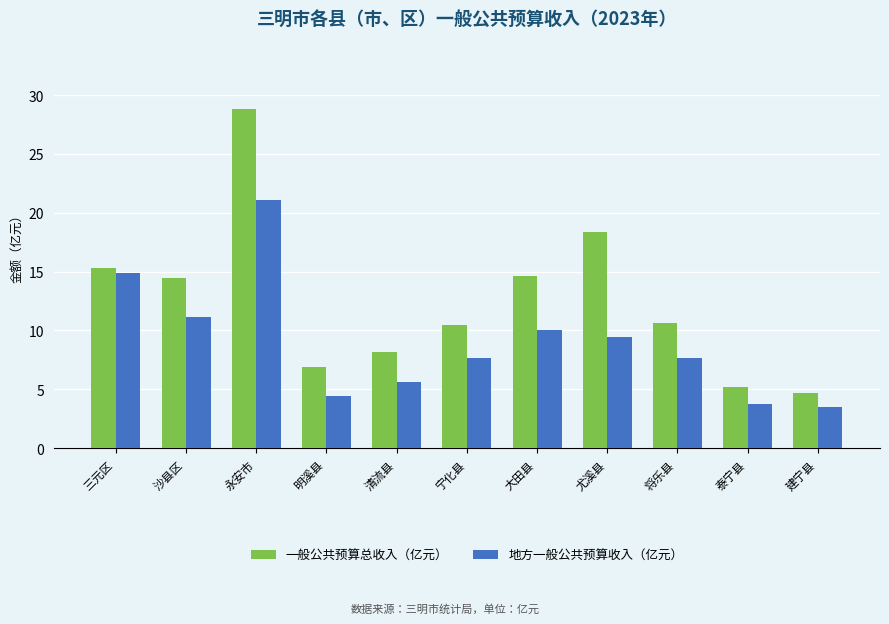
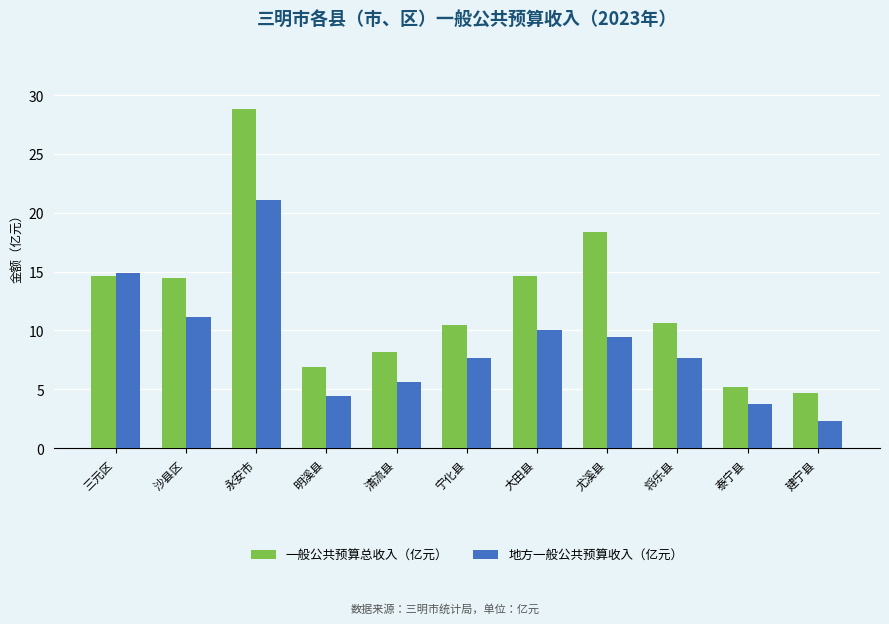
  {
    "一般公共预算总收入（亿元）": {
-     "三元区": 15.3,
+     "三元区": 14.6,
      "沙县区": 14.5,
      "永安市": 28.9,
      "明溪县": 6.9,
      "清流县": 8.2,
      "宁化县": 10.5,
      "大田县": 14.6,
      "尤溪县": 18.4,
      "将乐县": 10.7,
      "泰宁县": 5.2,
      "建宁县": 4.7
    },
    "地方一般公共预算收入（亿元）": {
      "三元区": 14.9,
      "沙县区": 11.2,
      "永安市": 21.1,
      "明溪县": 4.5,
      "清流县": 5.7,
      "宁化县": 7.7,
      "大田县": 10.1,
      "尤溪县": 9.4,
      "将乐县": 7.7,
      "泰宁县": 3.8,
-     "建宁县": 3.5
+     "建宁县": 2.3
    }
  }
